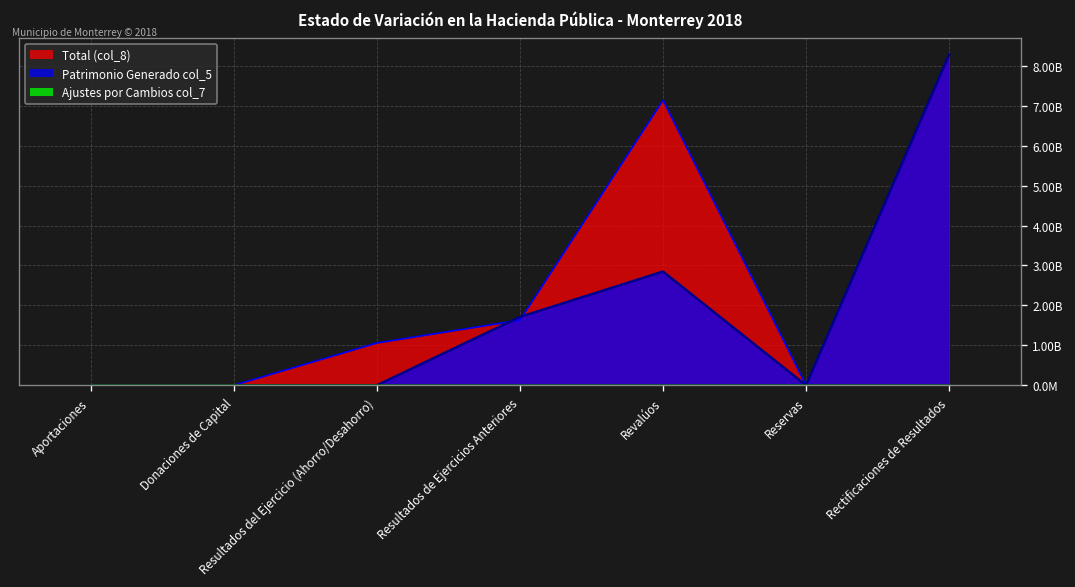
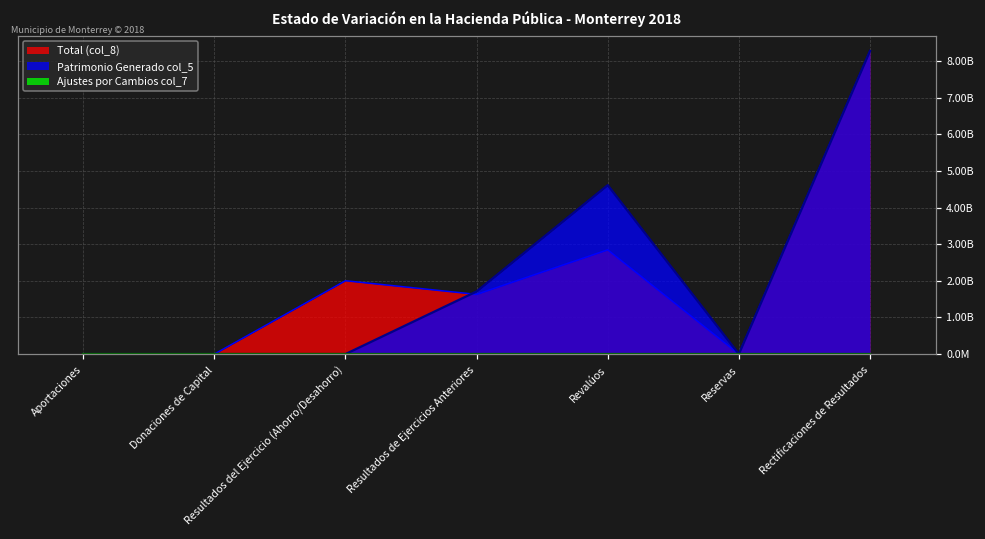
  {
    "Total (col_8)": {
-     "Resultados del Ejercicio (Ahorro/Desahorro)": 1100000000,
+     "Resultados del Ejercicio (Ahorro/Desahorro)": 2000000000,
      "Resultados de Ejercicios Anteriores": 1600000000,
-     "Revalúos": 7100000000
+     "Revalúos": 2800000000
    },
    "Patrimonio Generado col_5": {
      "Resultados de Ejercicios Anteriores": 1700000000,
-     "Revalúos": 2800000000
+     "Revalúos": 4600000000
    },
    "Ajustes por Cambios col_7": {
      "Resultados de Ejercicios Anteriores": 0,
      "Revalúos": 0,
      "Rectificaciones de Resultados": 0
    }
  }
